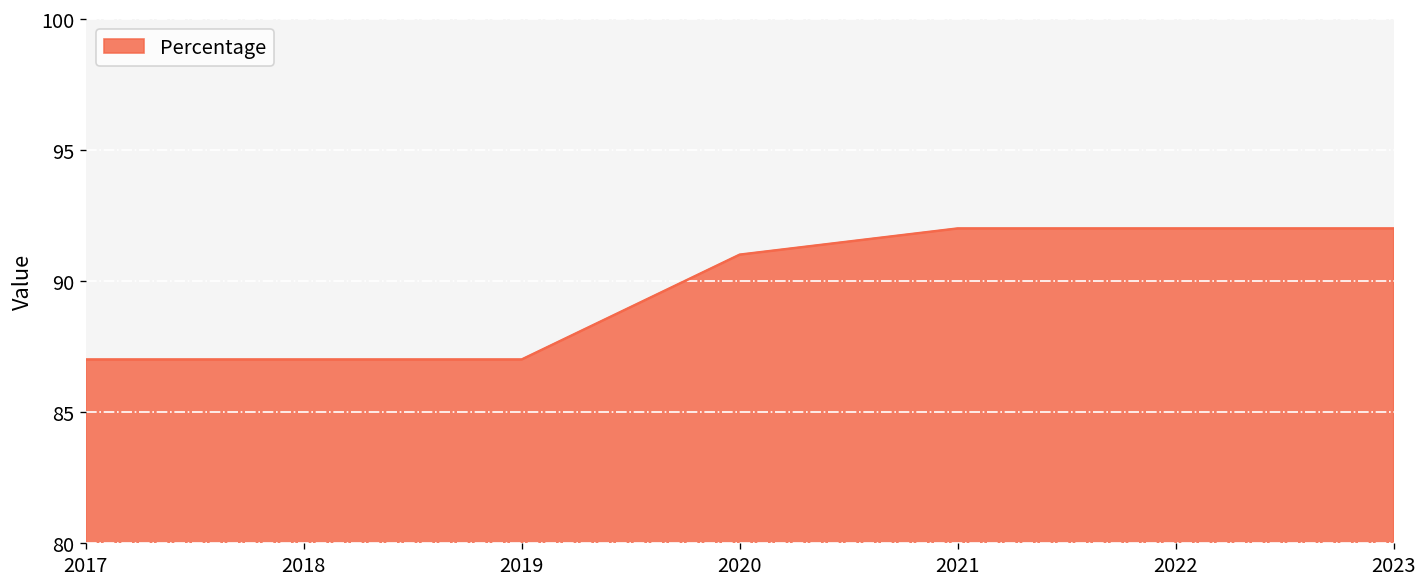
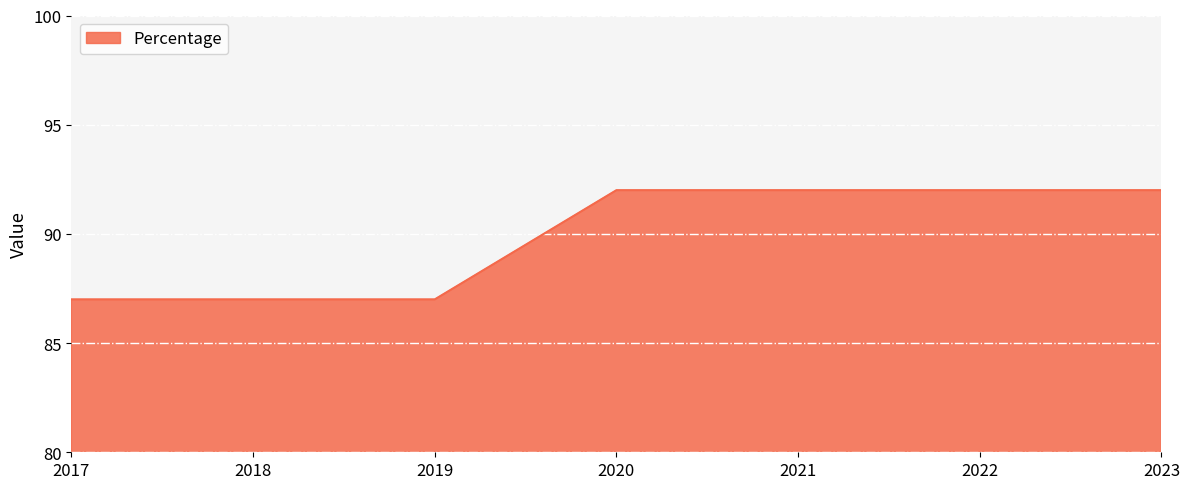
  {
    "2017": 87,
    "2018": 87,
    "2019": 87,
-   "2020": 91,
+   "2020": 92,
    "2021": 92,
    "2022": 92,
    "2023": 92
  }
